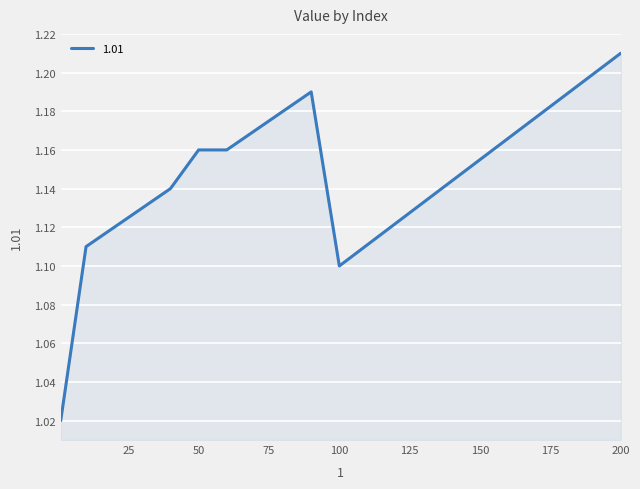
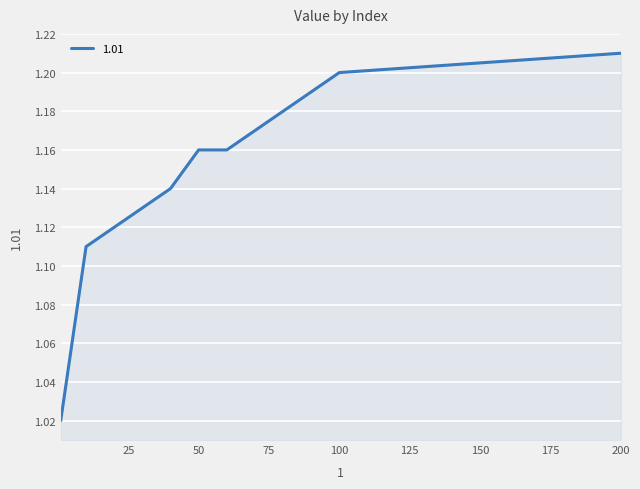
  {
    "50": 1.160,
-   "100": 1.1,
+   "100": 1.2,
    "200": 1.210
  }
